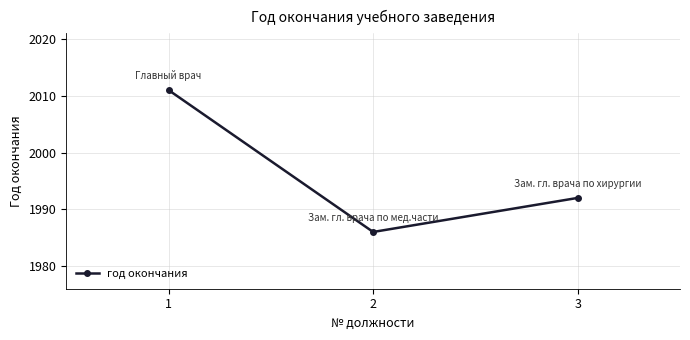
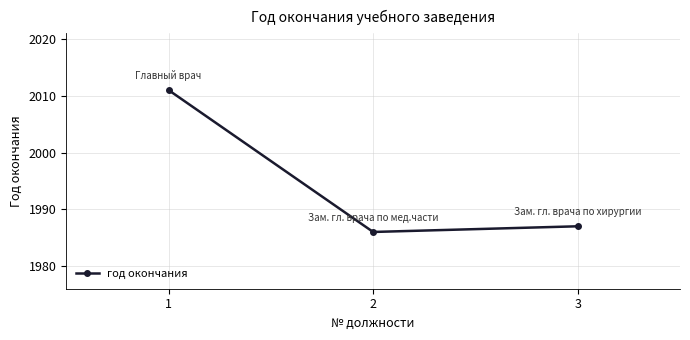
  {
    "1": 2011,
    "2": 1986,
-   "3": 1992
+   "3": 1987
  }
